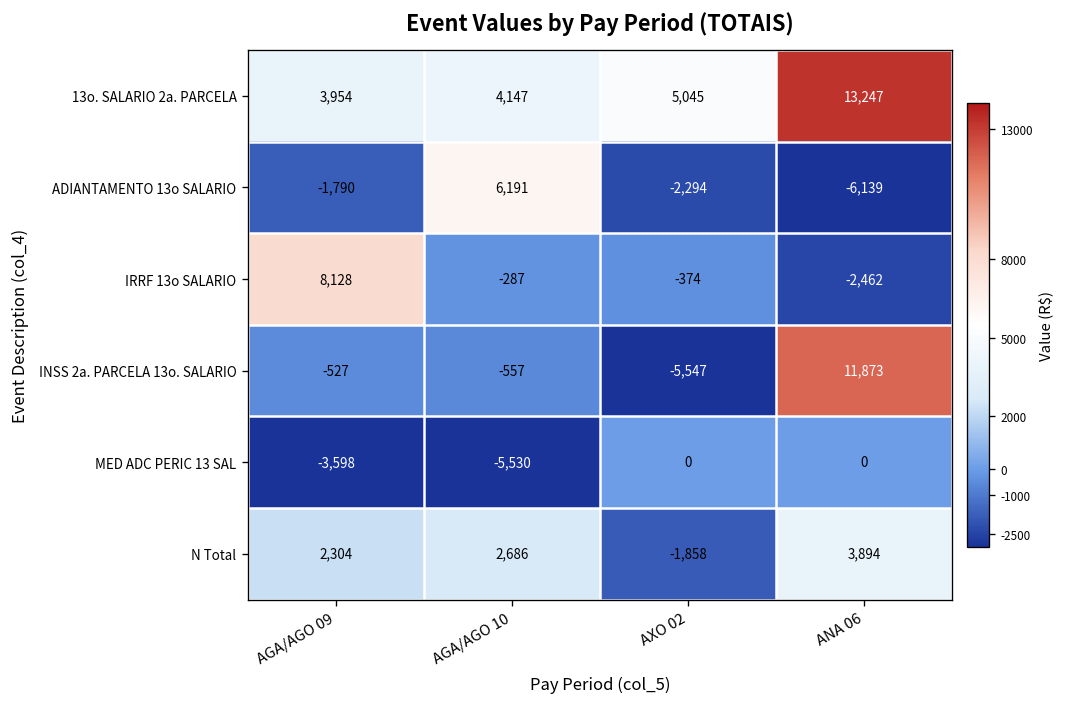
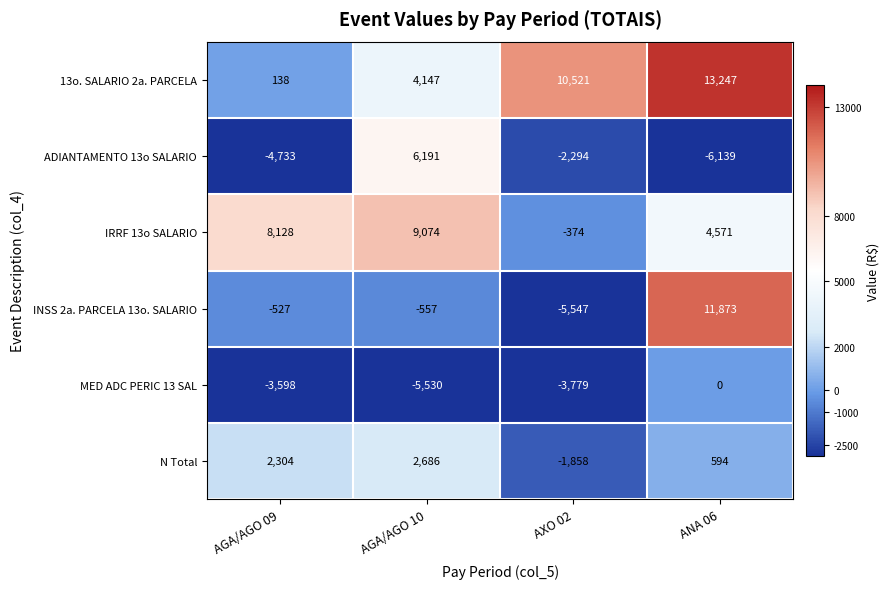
  {
    "13o. SALARIO 2a. PARCELA": {
-     "AGA/AGO 09": "3,954",
+     "AGA/AGO 09": "138",
      "AGA/AGO 10": "4,147",
-     "AXO 02": "5,045",
+     "AXO 02": "10,521",
      "ANA 06": "13,247"
    },
    "ADIANTAMENTO 13o SALARIO": {
-     "AGA/AGO 09": "-1,790",
+     "AGA/AGO 09": "-4,733",
      "AGA/AGO 10": "6,191",
      "AXO 02": "-2,294",
      "ANA 06": "-6,139"
    },
    "IRRF 13o SALARIO": {
      "AGA/AGO 09": "8,128",
-     "AGA/AGO 10": "-287",
+     "AGA/AGO 10": "9,074",
      "AXO 02": "-374",
-     "ANA 06": "-2,462"
+     "ANA 06": "4,571"
    },
    "INSS 2a. PARCELA 13o. SALARIO": {
      "AGA/AGO 09": "-527",
      "AGA/AGO 10": "-557",
      "AXO 02": "-5,547",
      "ANA 06": "11,873"
    },
    "MED ADC PERIC 13 SAL": {
      "AGA/AGO 09": "-3,598",
      "AGA/AGO 10": "-5,530",
-     "AXO 02": "0",
+     "AXO 02": "-3,779",
      "ANA 06": "0"
    },
    "N Total": {
      "AGA/AGO 09": "2,304",
      "AGA/AGO 10": "2,686",
      "AXO 02": "-1,858",
-     "ANA 06": "3,894"
+     "ANA 06": "594"
    }
  }
